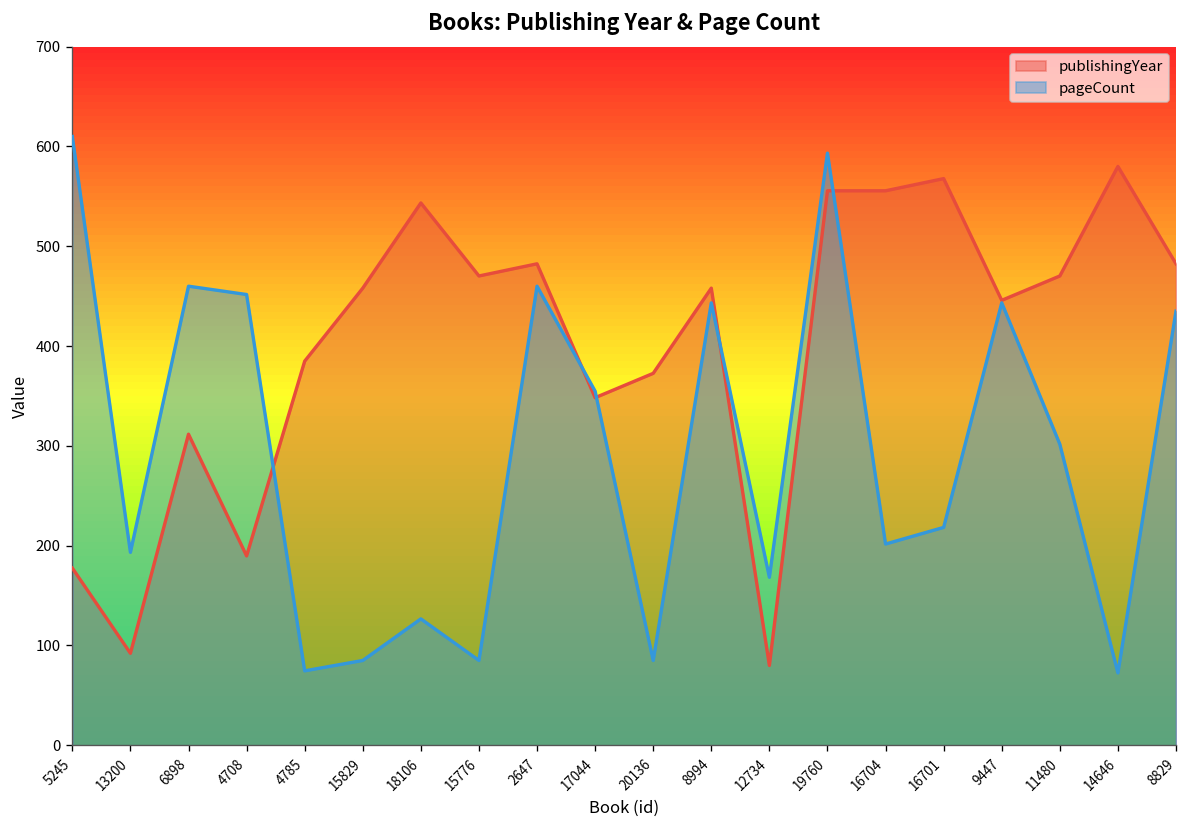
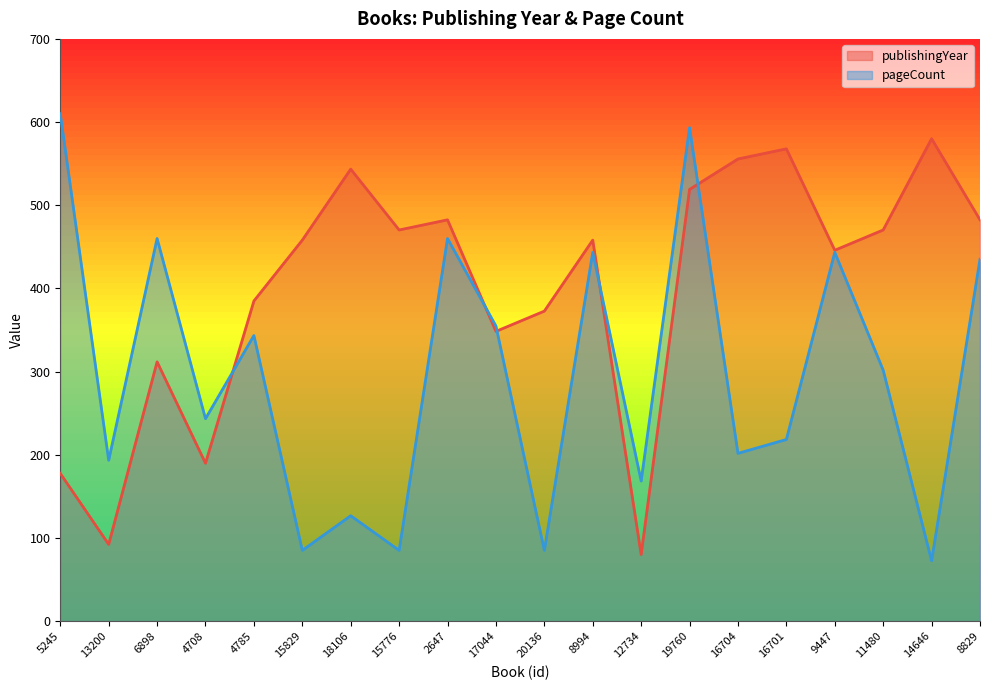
  {
    "publishingYear": {
      "5245": 180,
      "13200": 90,
      "6898": 310,
      "4708": 190,
      "4785": 380,
      "15829": 460,
      "18106": 540,
      "15776": 470,
      "2647": 480,
      "17044": 350,
      "20136": 370,
      "8994": 460,
      "12734": 80,
-     "19760": 560,
+     "19760": 520,
      "16704": 560,
      "16701": 570,
      "11480": 470,
      "14646": 580,
      "8829": 480
    },
    "pageCount": {
      "5245": 610,
      "13200": 190,
      "6898": 460,
-     "4708": 450,
-     "4785": 70,
+     "4708": 240,
+     "4785": 340,
      "15829": 90,
      "18106": 130,
      "15776": 90,
      "2647": 460,
      "17044": 350,
      "20136": 90,
      "8994": 440,
      "12734": 170,
      "19760": 590,
      "16704": 200,
      "16701": 220,
      "11480": 300,
      "14646": 70,
      "8829": 440
    }
  }
